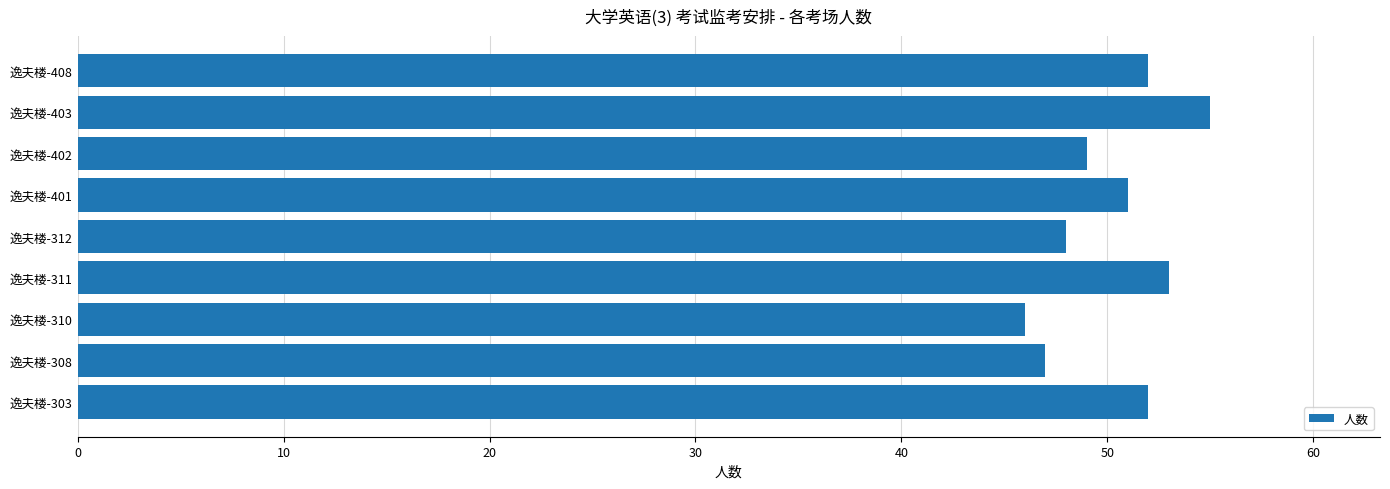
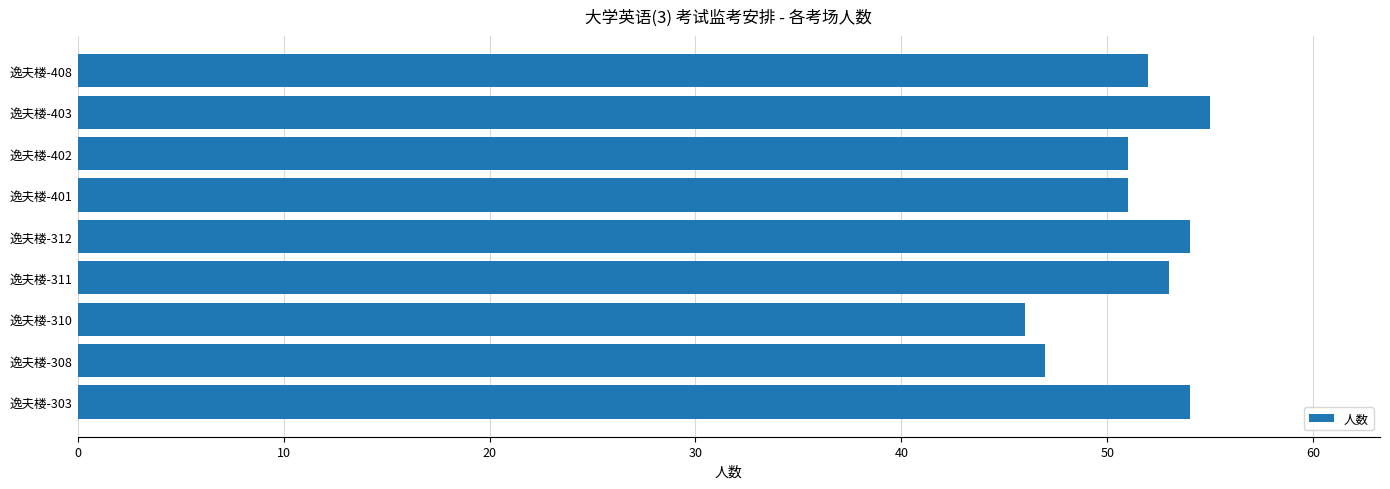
  {
    "逸夫楼-408": 52,
    "逸夫楼-403": 55,
-   "逸夫楼-402": 49,
+   "逸夫楼-402": 51,
    "逸夫楼-401": 51,
-   "逸夫楼-312": 48,
+   "逸夫楼-312": 54,
    "逸夫楼-311": 53,
    "逸夫楼-310": 46,
    "逸夫楼-308": 47,
-   "逸夫楼-303": 52
+   "逸夫楼-303": 54
  }
